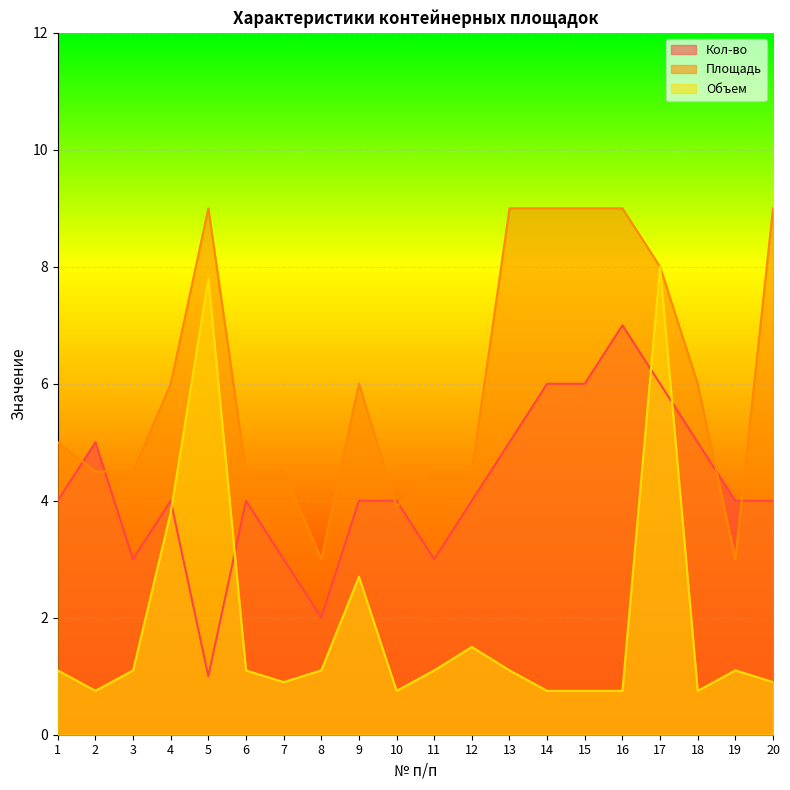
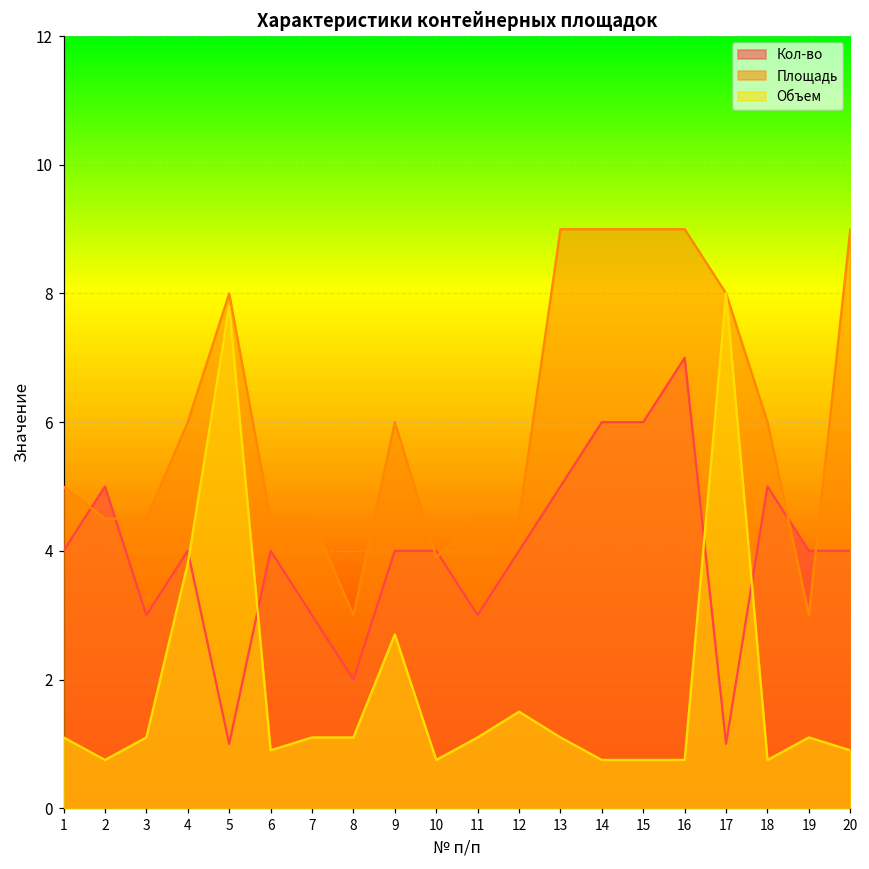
  {
    "Кол-во": {
      "1": 4,
      "2": 5,
      "3": 3,
      "4": 4,
      "5": 1,
      "6": 4,
      "7": 3,
      "8": 2,
      "9": 4,
      "10": 4,
      "11": 3,
      "12": 4,
      "13": 5,
      "14": 6,
      "15": 6,
      "16": 7,
-     "17": 6,
+     "17": 1,
      "18": 5,
      "19": 4,
      "20": 4
    },
    "Площадь": {
      "1": 5,
      "2": 4.5,
      "3": 4.5,
      "4": 6,
-     "5": 9,
+     "5": 8,
      "6": 4.5,
      "7": 4.5,
      "8": 3,
      "9": 6,
      "10": 3.9,
      "11": 4.5,
      "12": 4.5,
      "13": 9,
      "14": 9,
      "15": 9,
      "16": 9,
      "18": 6,
      "19": 3,
      "20": 9
    },
    "Объем": {
      "1": 1.1,
      "2": 0.8,
      "3": 1.1,
      "4": 3.8,
      "5": 7.8,
-     "6": 1.1,
-     "7": 0.9,
+     "6": 0.9,
+     "7": 1.1,
      "8": 1.1,
      "9": 2.7,
      "10": 0.8,
      "11": 1.1,
      "12": 1.5,
      "13": 1.1,
      "14": 0.8,
      "15": 0.8,
      "16": 0.8,
      "18": 0.8,
      "19": 1.1,
      "20": 0.9
    }
  }
